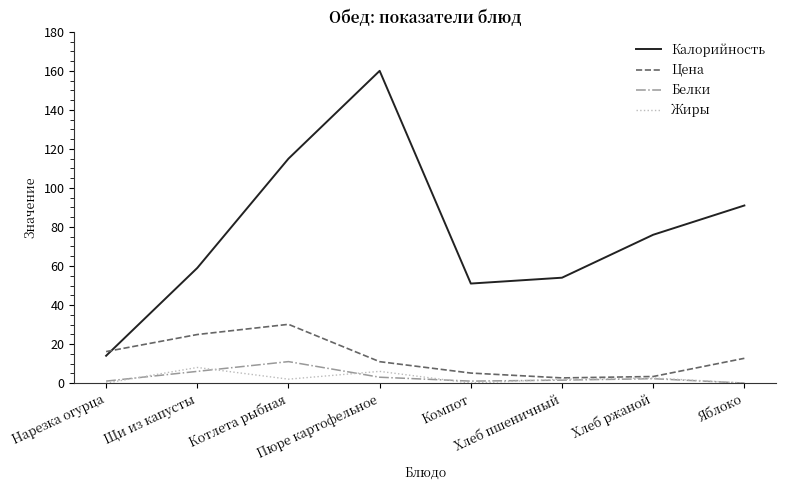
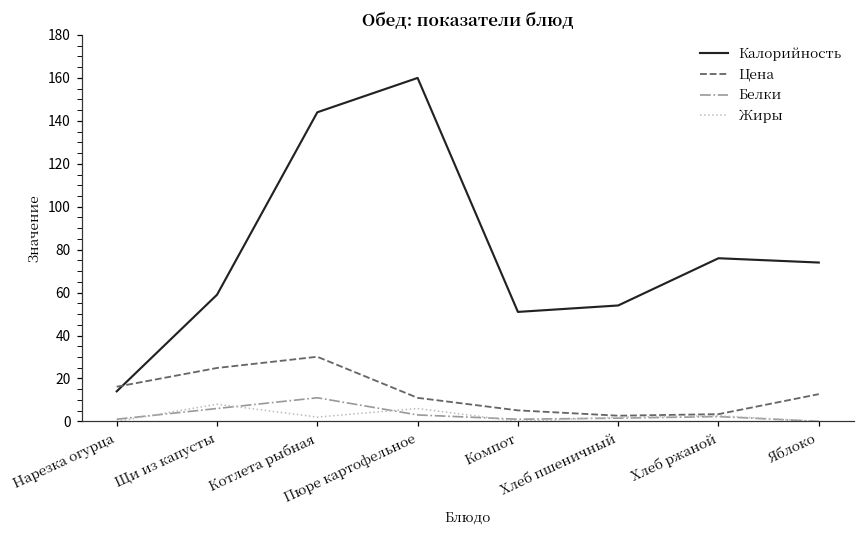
  {
    "Калорийность": {
      "Нарезка огурца": 14,
      "Щи из капусты": 59,
-     "Котлета рыбная": 115,
+     "Котлета рыбная": 144,
      "Пюре картофельное": 160,
      "Компот": 51,
      "Хлеб пшеничный": 54,
      "Хлеб ржаной": 76,
-     "Яблоко": 91
+     "Яблоко": 74
    },
    "Цена": {
      "Нарезка огурца": 16,
      "Щи из капусты": 25,
      "Котлета рыбная": 30,
      "Пюре картофельное": 11,
      "Компот": 5,
      "Яблоко": 13
    }
  }
